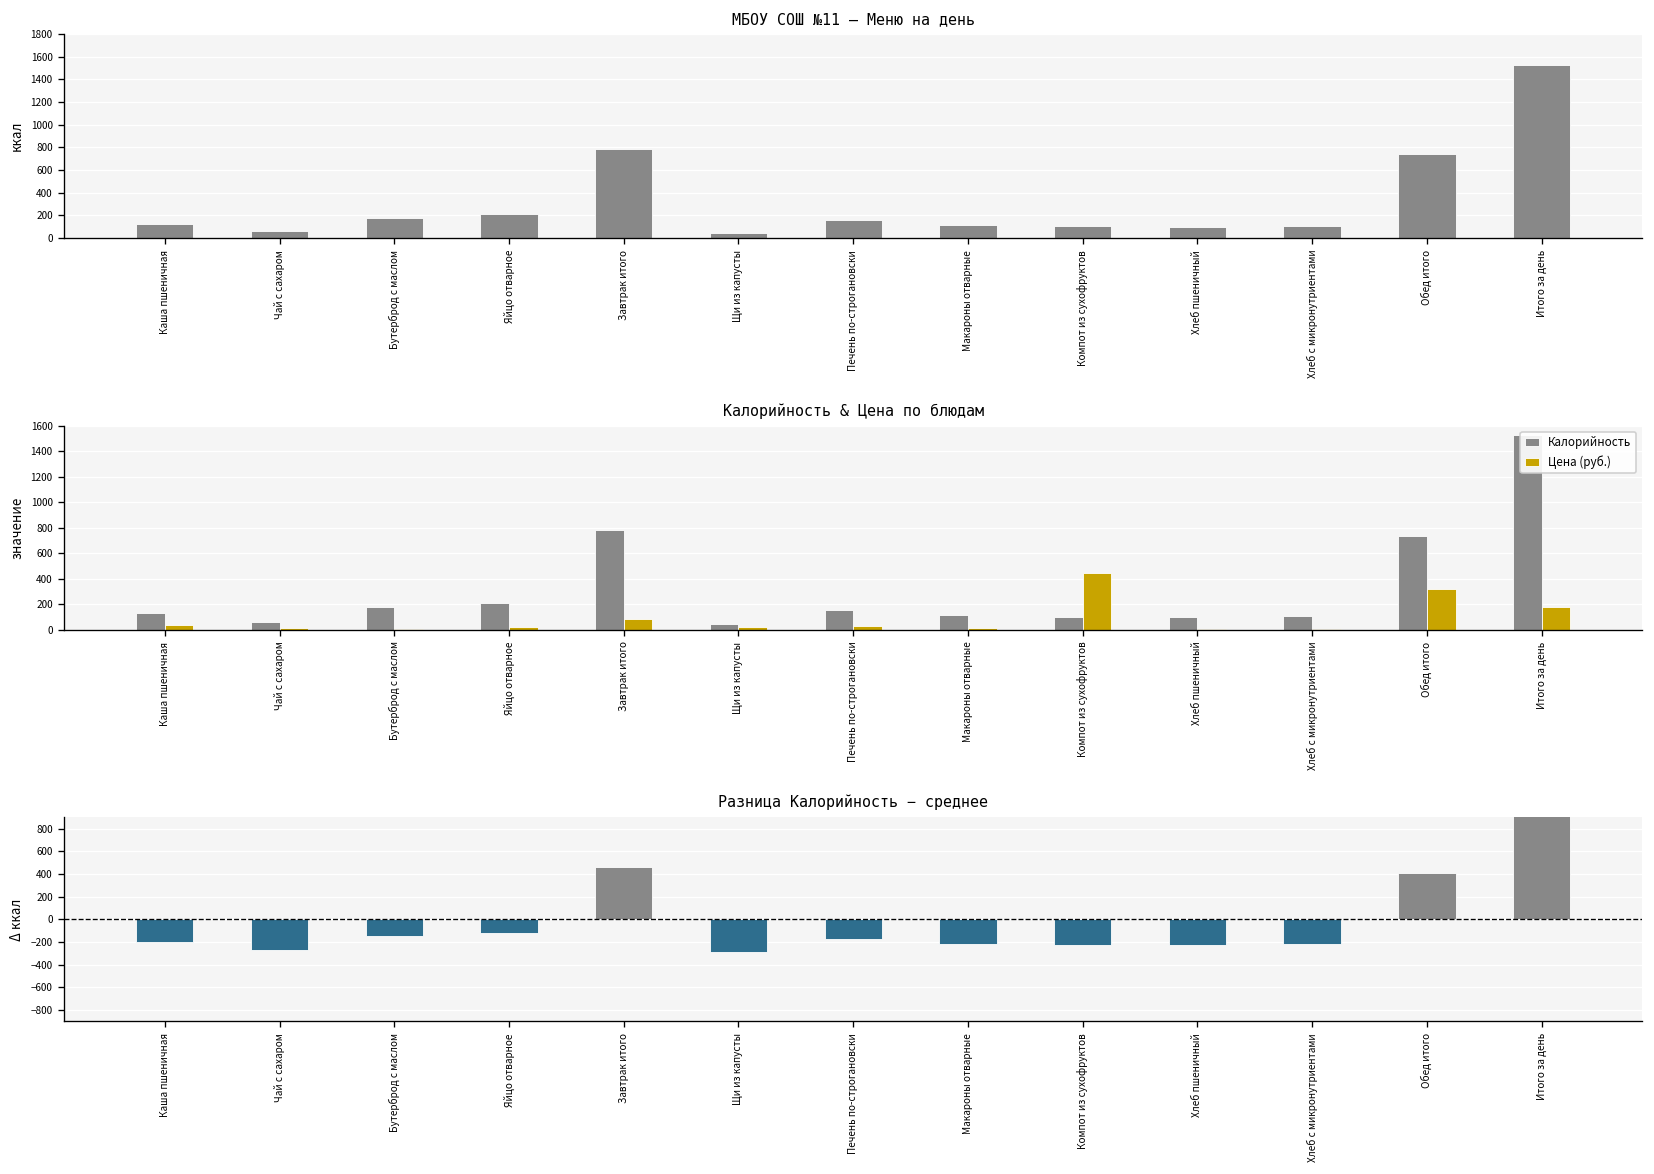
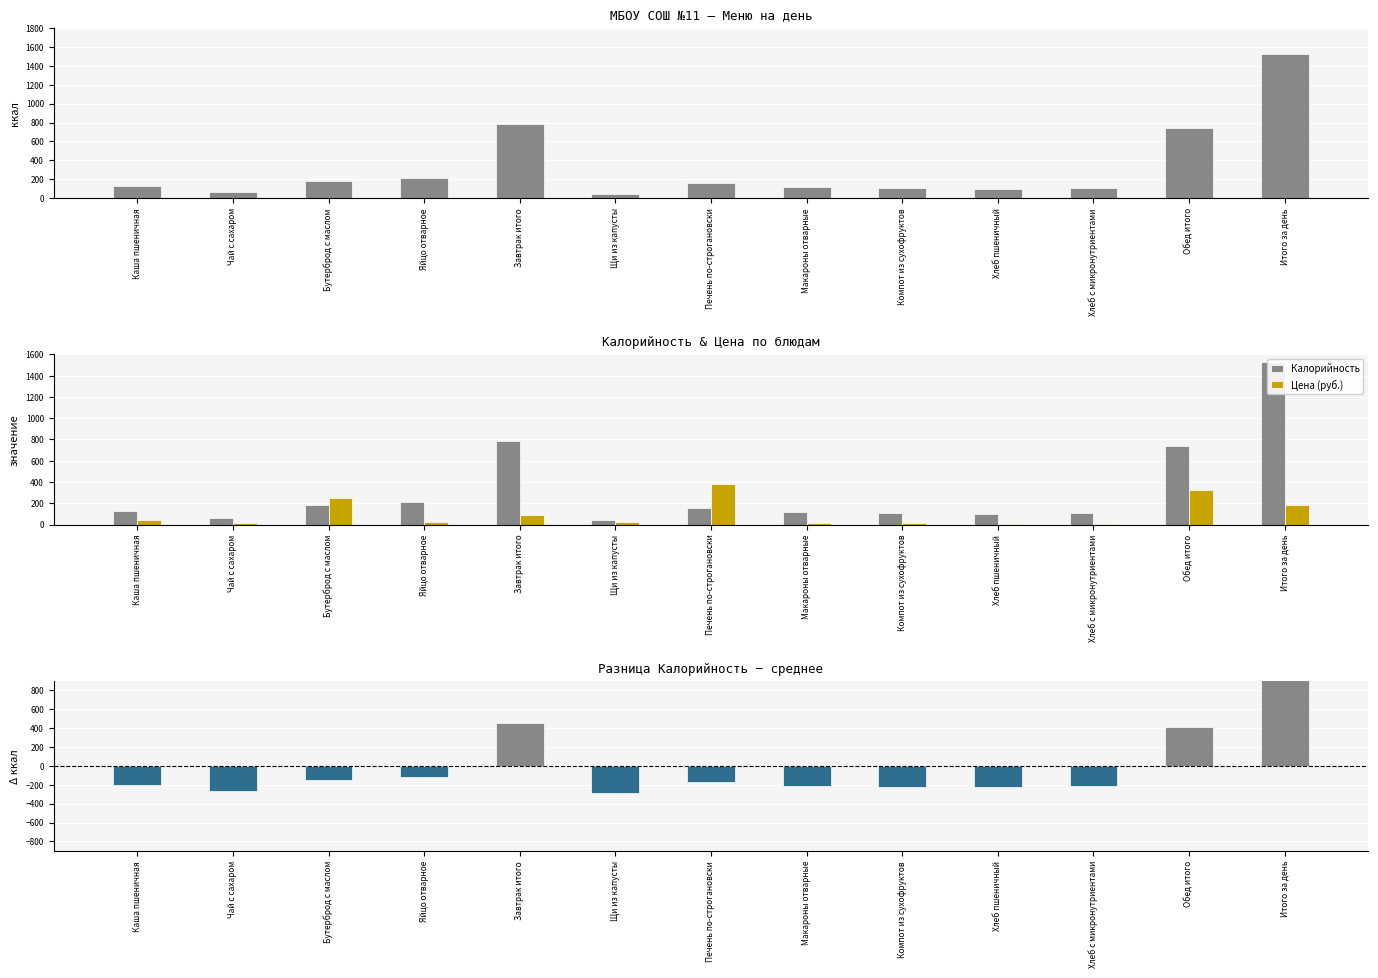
  {
    "МБОУ СОШ №11 — Меню на день": {
      "Каша пшеничная": 100,
      "Чай с сахаром": 100,
      "Бутерброд с маслом": 200,
      "Яйцо отварное": 200,
      "Завтрак итого": 800,
      "Щи из капусты": 0,
      "Печень по-строгановски": 200,
      "Макароны отварные": 100,
      "Компот из сухофруктов": 100,
      "Хлеб пшеничный": 100,
      "Хлеб с микронутриентами": 100,
      "Обед итого": 700,
      "Итого за день": 1500
    },
    "Калорийность & Цена по блюдам": {
      "Калорийность": {
        "Каша пшеничная": 130,
        "Чай с сахаром": 60,
        "Бутерброд с маслом": 180,
        "Яйцо отварное": 210,
        "Завтрак итого": 790,
        "Щи из капусты": 40,
        "Печень по-строгановски": 160,
        "Макароны отварные": 120,
        "Компот из сухофруктов": 100,
        "Хлеб пшеничный": 100,
        "Хлеб с микронутриентами": 110,
        "Обед итого": 740
      },
      "Цена (руб.)": {
        "Каша пшеничная": 40,
-       "Бутерброд с маслом": 10,
+       "Бутерброд с маслом": 250,
        "Завтрак итого": 90,
-       "Печень по-строгановски": 30,
-       "Компот из сухофруктов": 450,
+       "Печень по-строгановски": 380,
+       "Компот из сухофруктов": 20,
        "Обед итого": 320,
        "Итого за день": 180
      }
    },
    "Разница Калорийность − среднее": {
      "Каша пшеничная": -200,
      "Чай с сахаром": -300,
      "Бутерброд с маслом": -100,
      "Яйцо отварное": -100,
      "Завтрак итого": 500,
      "Щи из капусты": -300,
      "Печень по-строгановски": -200,
      "Макароны отварные": -200,
      "Компот из сухофруктов": -200,
      "Хлеб пшеничный": -200,
      "Хлеб с микронутриентами": -200,
      "Обед итого": 400
    }
  }
